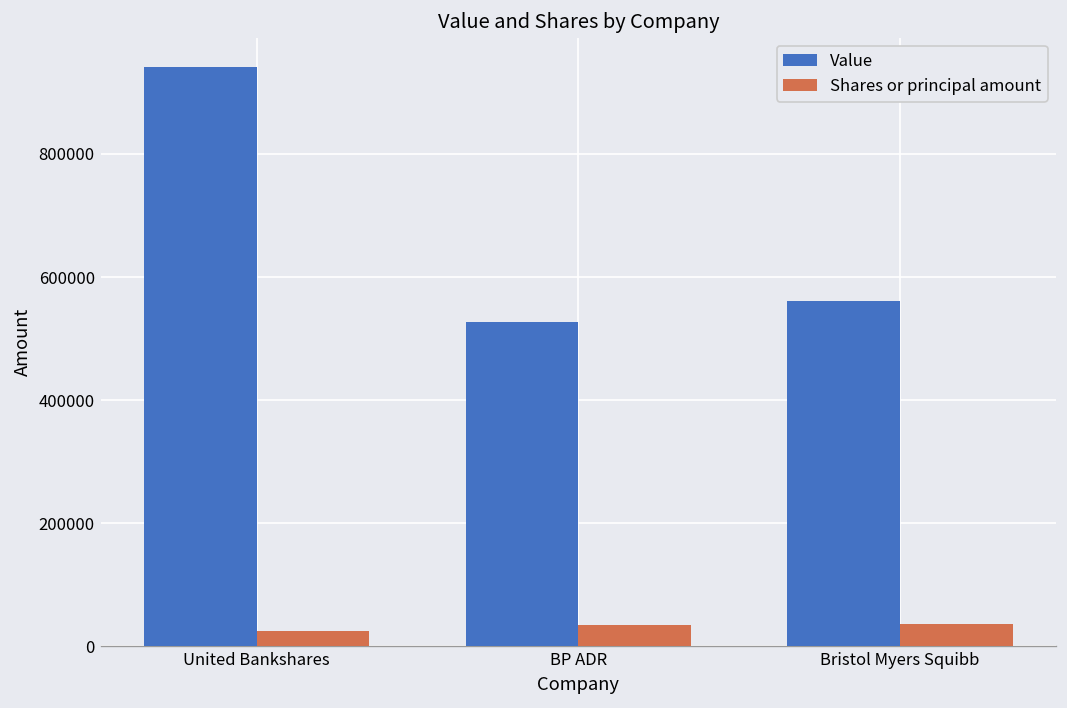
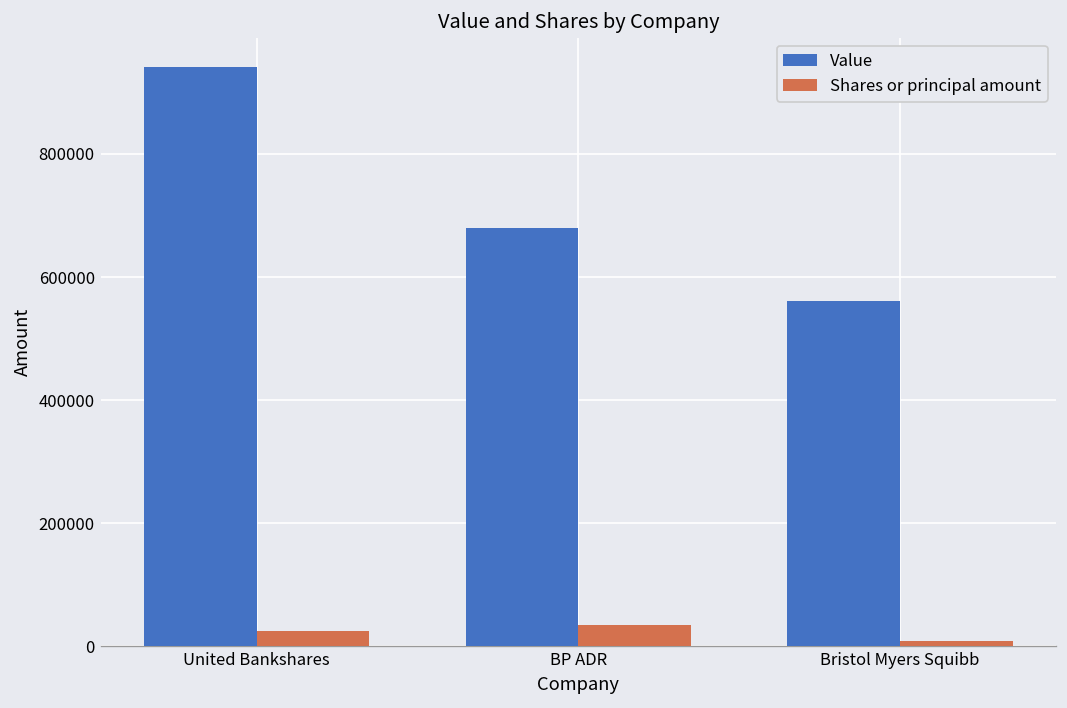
  {
    "Value": {
      "United Bankshares": 940000,
-     "BP ADR": 530000,
+     "BP ADR": 680000,
      "Bristol Myers Squibb": 560000
    },
    "Shares or principal amount": {
      "United Bankshares": 30000,
      "BP ADR": 30000,
-     "Bristol Myers Squibb": 40000
+     "Bristol Myers Squibb": 10000
    }
  }
